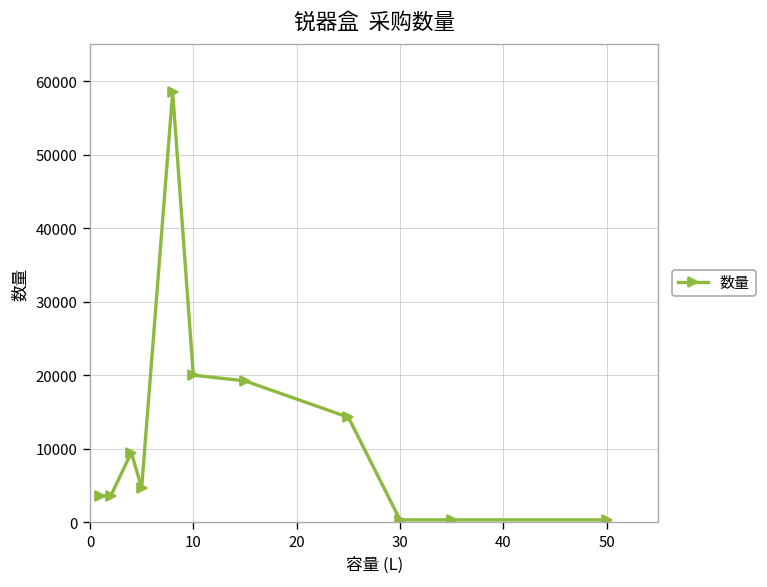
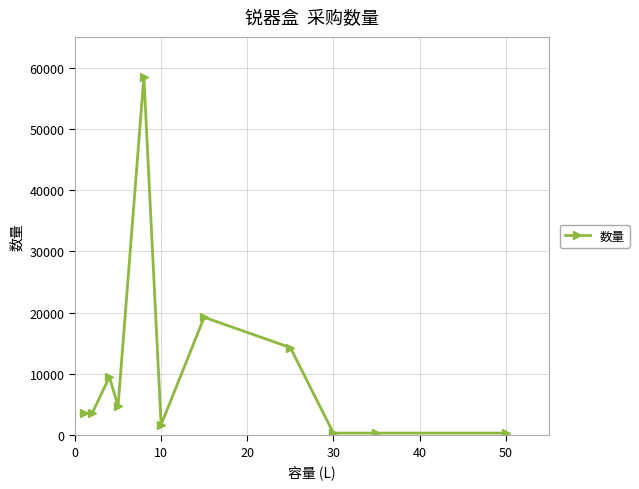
  {
-   "10": 20000,
+   "10": 2000,
    "30": 0,
    "50": 0
  }
